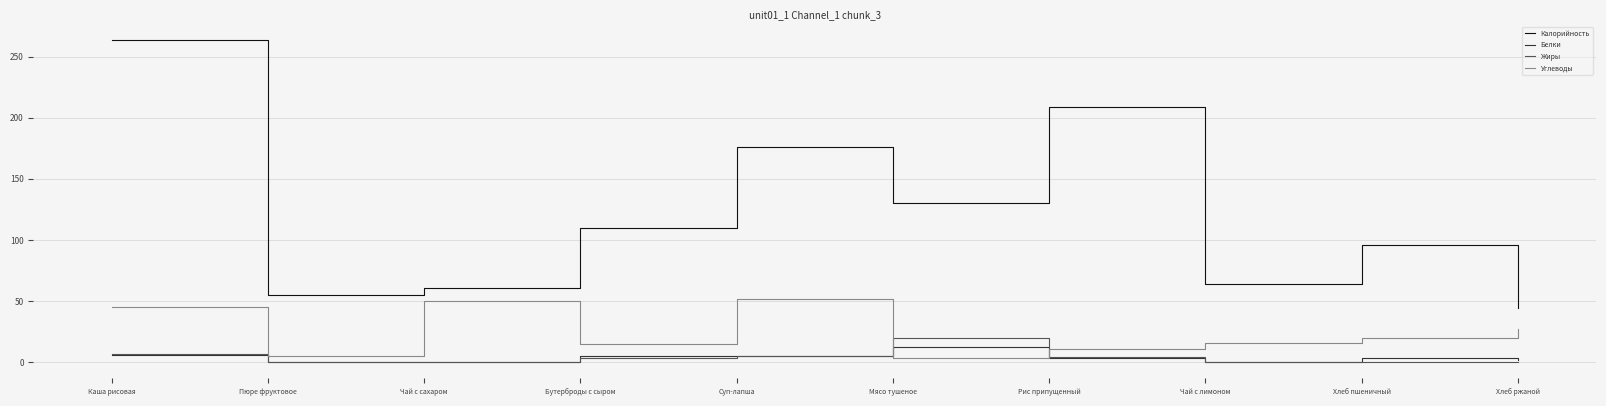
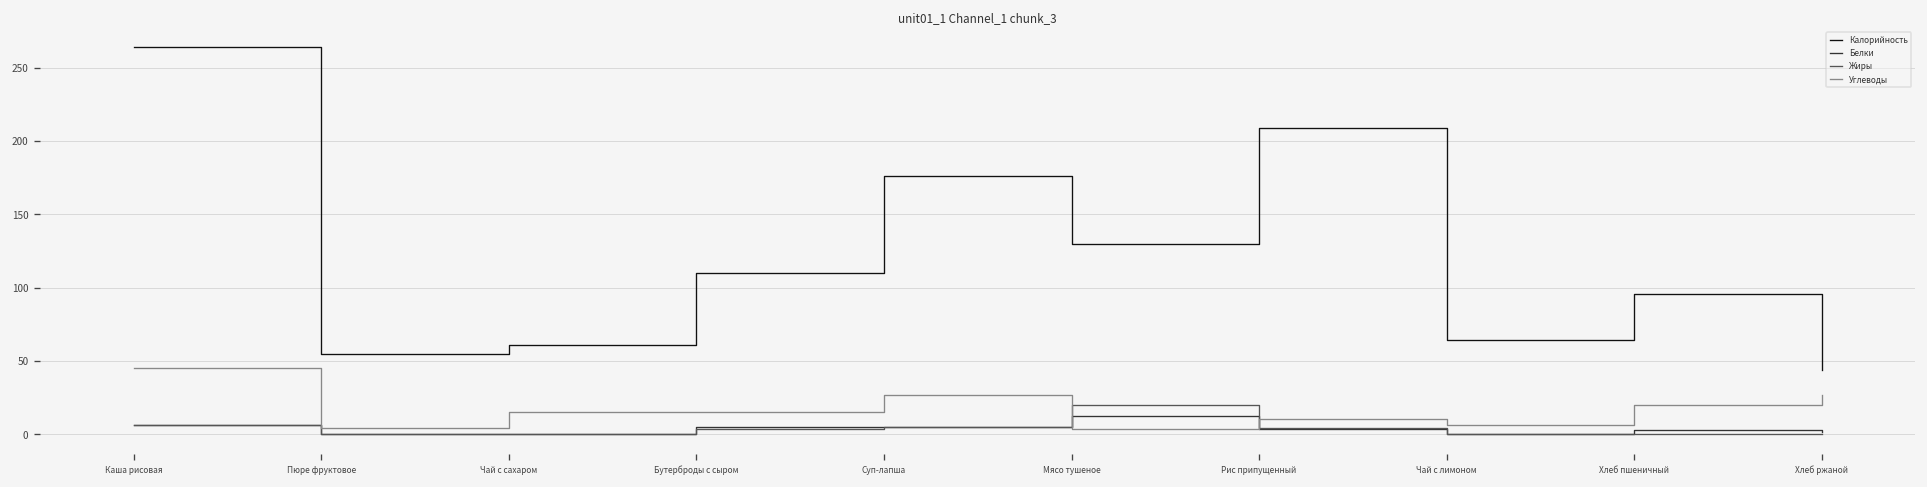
  {
    "Углеводы": {
      "Каша рисовая": 45,
      "Пюре фруктовое": 5,
-     "Чай с сахаром": 50,
+     "Чай с сахаром": 15,
      "Бутерброды с сыром": 15,
-     "Суп-лапша": 52,
+     "Суп-лапша": 27,
      "Мясо тушеное": 4,
      "Рис припущенный": 11,
-     "Чай с лимоном": 15,
+     "Чай с лимоном": 6,
      "Хлеб пшеничный": 20,
      "Хлеб ржаной": 27
    }
  }
